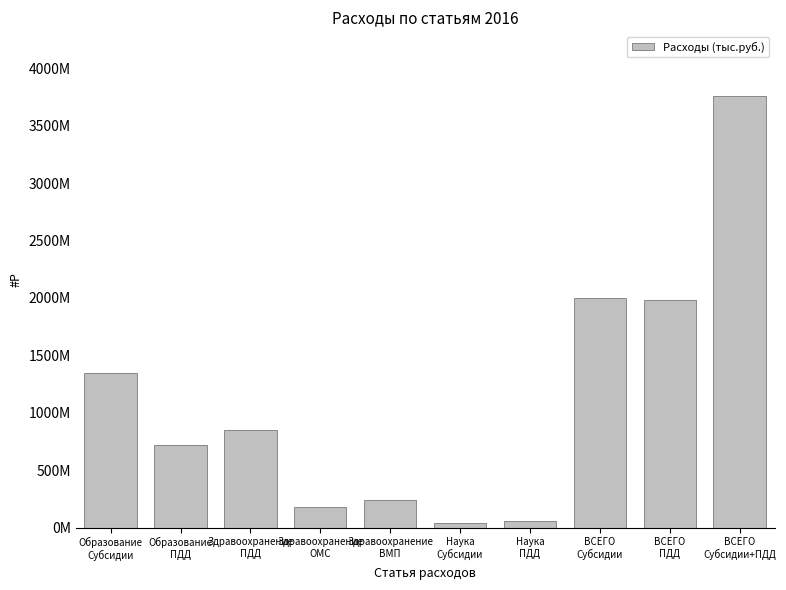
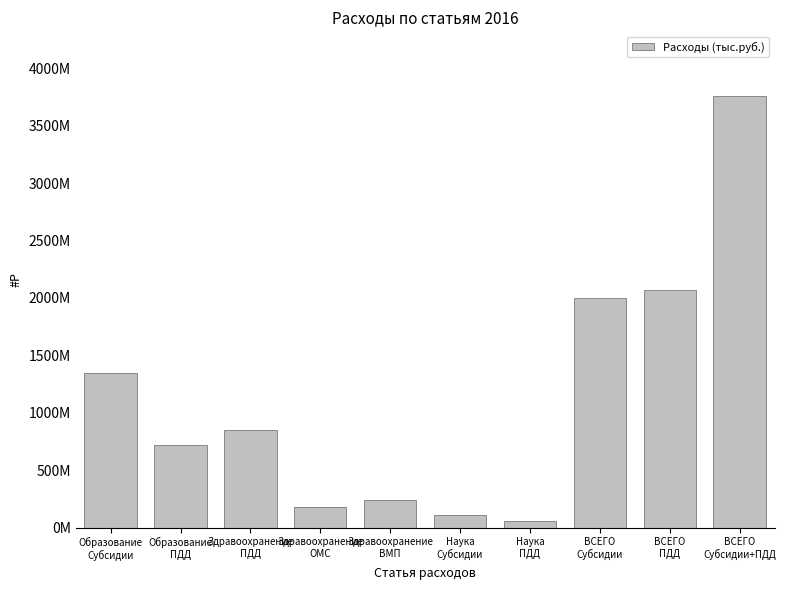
  {
    "Образование Субсидии": 1340000000,
    "Образование ПДД": 720000000,
-   "Наука Субсидии": 40000000,
+   "Наука Субсидии": 110000000,
    "Наука ПДД": 60000000,
    "ВСЕГО Субсидии": 2000000000,
-   "ВСЕГО ПДД": 1980000000,
+   "ВСЕГО ПДД": 2070000000,
    "ВСЕГО Субсидии+ПДД": 3760000000
  }
